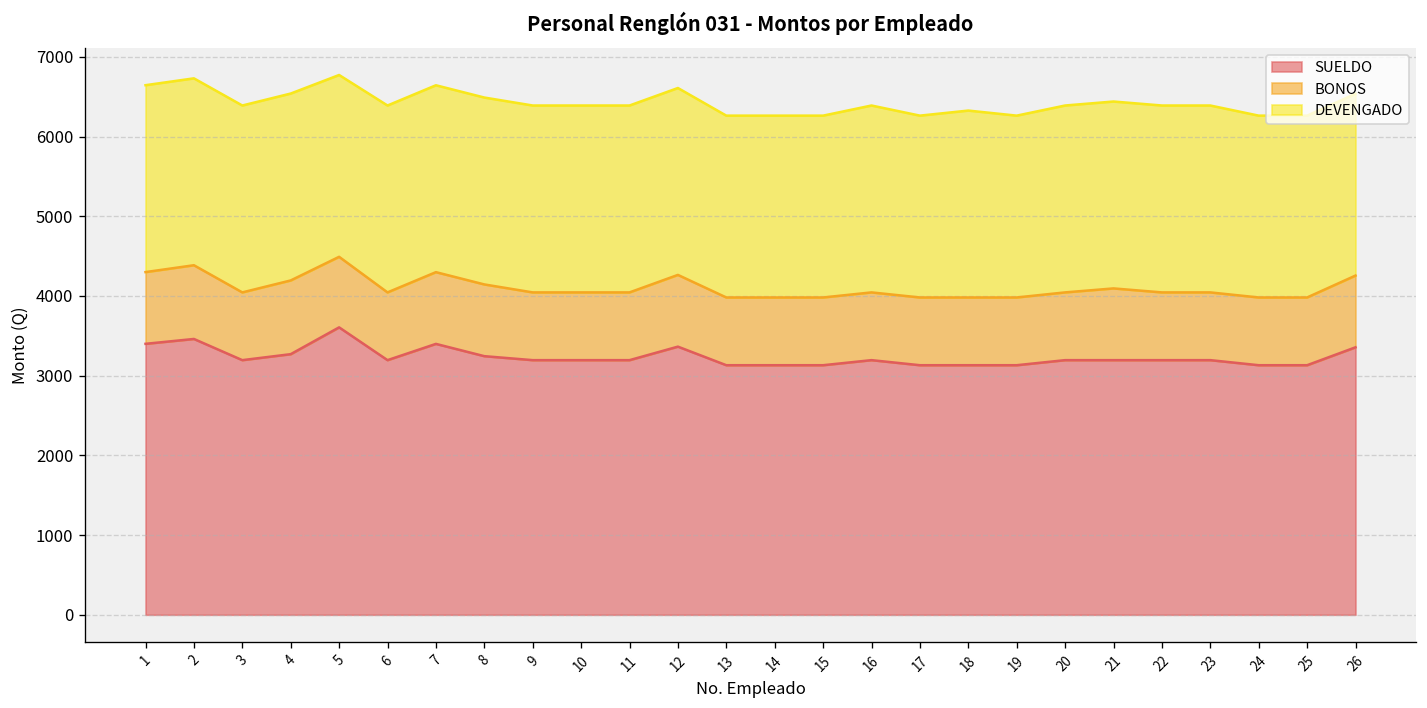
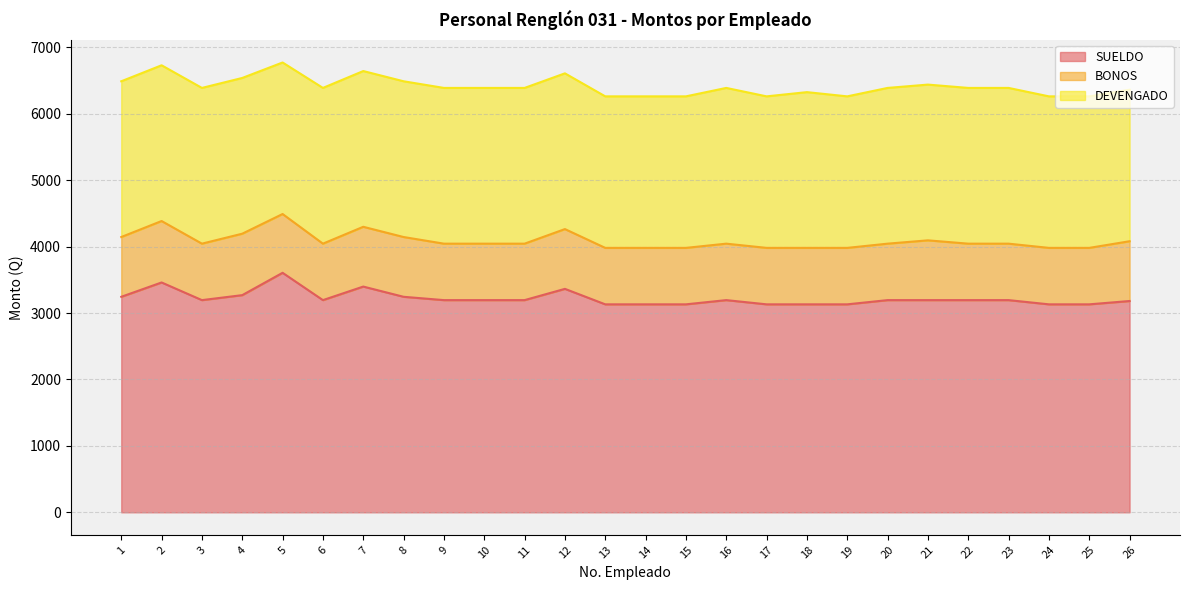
  {
    "SUELDO": {
-     "1": 3400,
+     "1": 3200,
      "2": 3500,
      "3": 3200,
      "4": 3300,
      "5": 3600,
      "6": 3200,
      "7": 3400,
      "8": 3200,
      "9": 3200,
      "10": 3200,
      "11": 3200,
      "12": 3400,
      "13": 3100,
      "14": 3100,
      "15": 3100,
      "16": 3200,
      "17": 3100,
      "18": 3100,
      "19": 3100,
      "20": 3200,
      "21": 3200,
      "22": 3200,
      "23": 3200,
      "24": 3100,
      "25": 3100,
-     "26": 3400
+     "26": 3200
    }
  }
